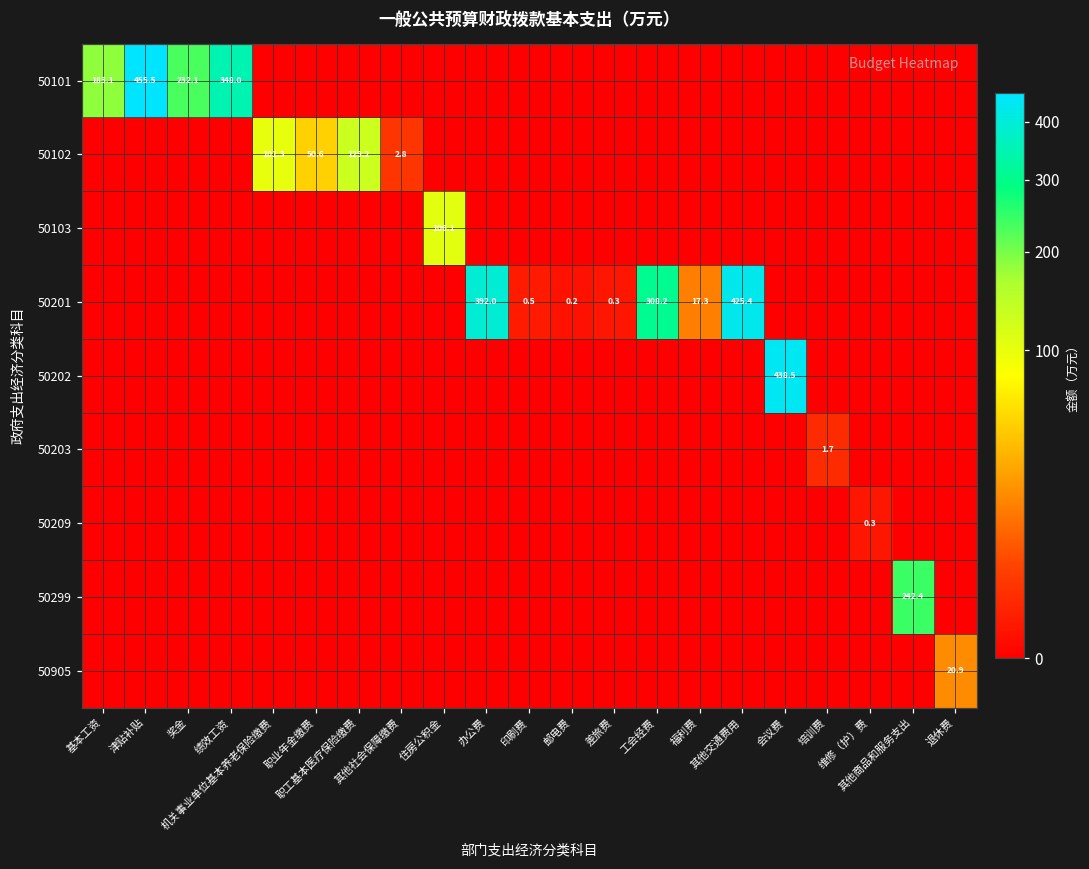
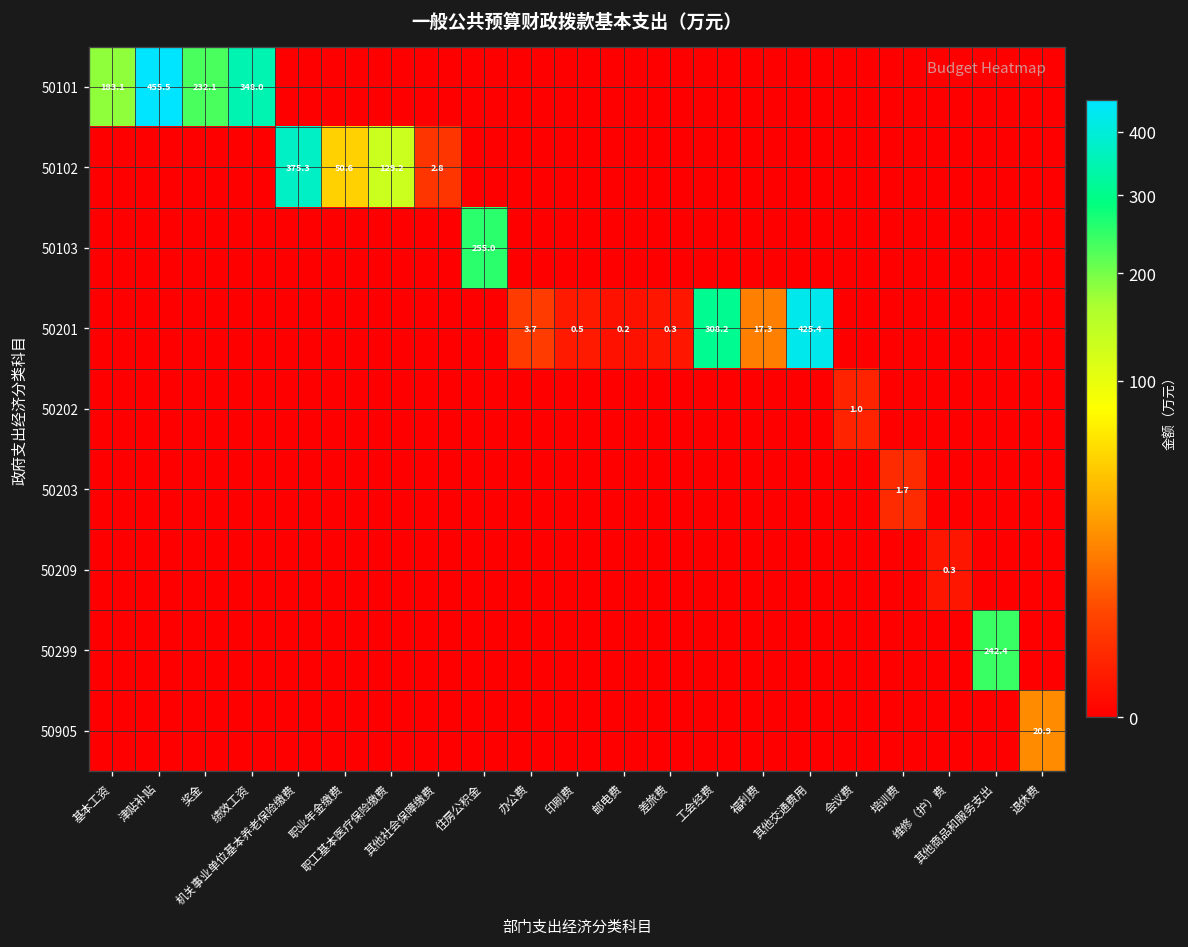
  {
    "50101": {
      "基本工资": 183.1,
      "津贴补贴": 455.5,
      "奖金": 232.1,
      "绩效工资": 348.0
    },
    "50102": {
-     "机关事业单位基本养老保险缴费": 101.3,
+     "机关事业单位基本养老保险缴费": 375.3,
      "职业年金缴费": 50.6,
      "职工基本医疗保险缴费": 129.2,
      "其他社会保障缴费": 2.8
    },
    "50103": {
-     "住房公积金": 106.1
+     "住房公积金": 255.0
    },
    "50201": {
-     "办公费": 392.0,
+     "办公费": 3.7,
      "印刷费": 0.5,
      "邮电费": 0.2,
      "差旅费": 0.3,
      "工会经费": 308.2,
      "福利费": 17.3,
      "其他交通费用": 425.4
    },
    "50202": {
-     "会议费": 438.5
+     "会议费": 1.0
    },
    "50203": {
      "培训费": 1.7
    },
    "50209": {
      "维修（护）费": 0.3
    },
    "50299": {
      "其他商品和服务支出": 242.4
    },
    "50905": {
      "退休费": 20.9
    }
  }
